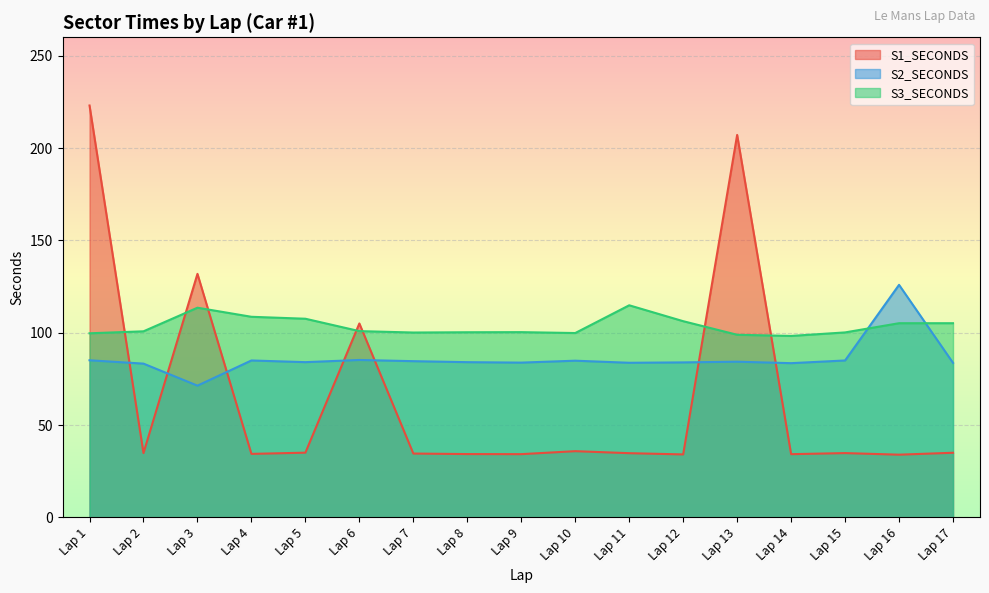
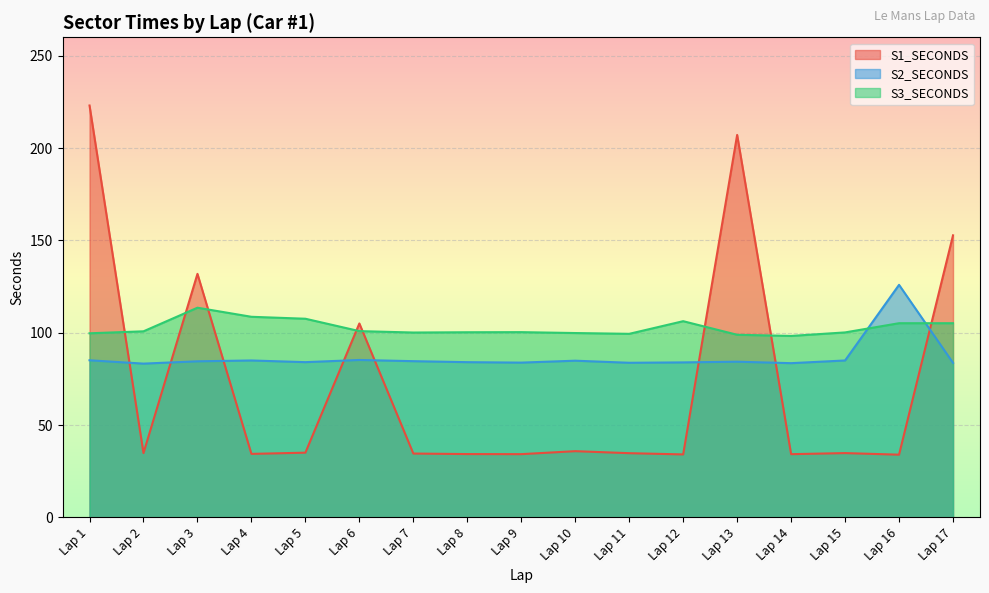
  {
    "S1_SECONDS": {
      "Lap 1": 223,
      "Lap 2": 35,
      "Lap 3": 132,
      "Lap 4": 34,
      "Lap 5": 35,
      "Lap 6": 105,
      "Lap 7": 35,
      "Lap 8": 34,
      "Lap 9": 34,
      "Lap 10": 36,
      "Lap 11": 35,
      "Lap 12": 34,
      "Lap 13": 207,
      "Lap 14": 34,
      "Lap 15": 35,
      "Lap 16": 34,
-     "Lap 17": 35
+     "Lap 17": 153
    },
    "S2_SECONDS": {
      "Lap 1": 85,
      "Lap 2": 83,
-     "Lap 3": 71,
+     "Lap 3": 85,
      "Lap 4": 85,
      "Lap 5": 84,
      "Lap 6": 85,
      "Lap 7": 85,
      "Lap 8": 84,
      "Lap 9": 84,
      "Lap 10": 85,
      "Lap 11": 84,
      "Lap 12": 84,
      "Lap 13": 84,
      "Lap 14": 84,
      "Lap 15": 85,
      "Lap 16": 126,
      "Lap 17": 84
    },
    "S3_SECONDS": {
      "Lap 1": 100,
      "Lap 2": 101,
      "Lap 3": 114,
      "Lap 4": 109,
      "Lap 5": 108,
      "Lap 6": 101,
      "Lap 7": 100,
      "Lap 8": 100,
      "Lap 9": 100,
      "Lap 10": 100,
-     "Lap 11": 115,
+     "Lap 11": 99,
      "Lap 12": 106,
      "Lap 13": 99,
      "Lap 14": 98,
      "Lap 15": 100,
      "Lap 16": 105,
      "Lap 17": 105
    }
  }
